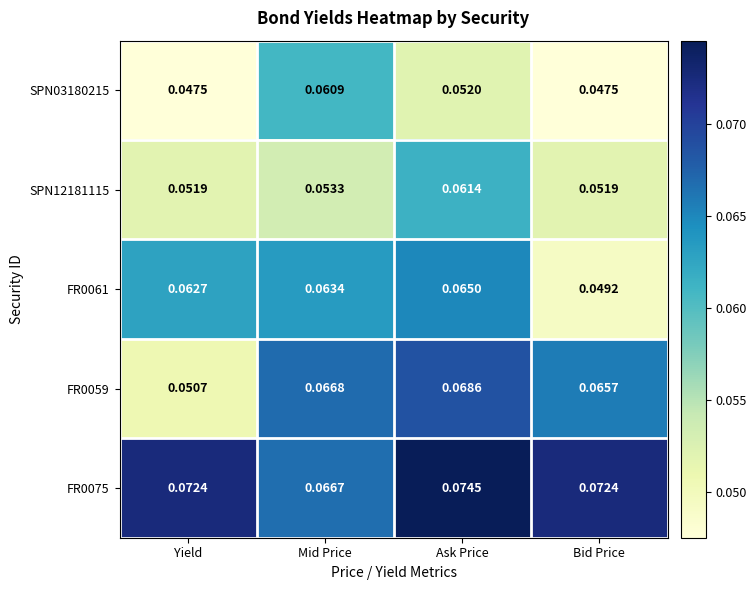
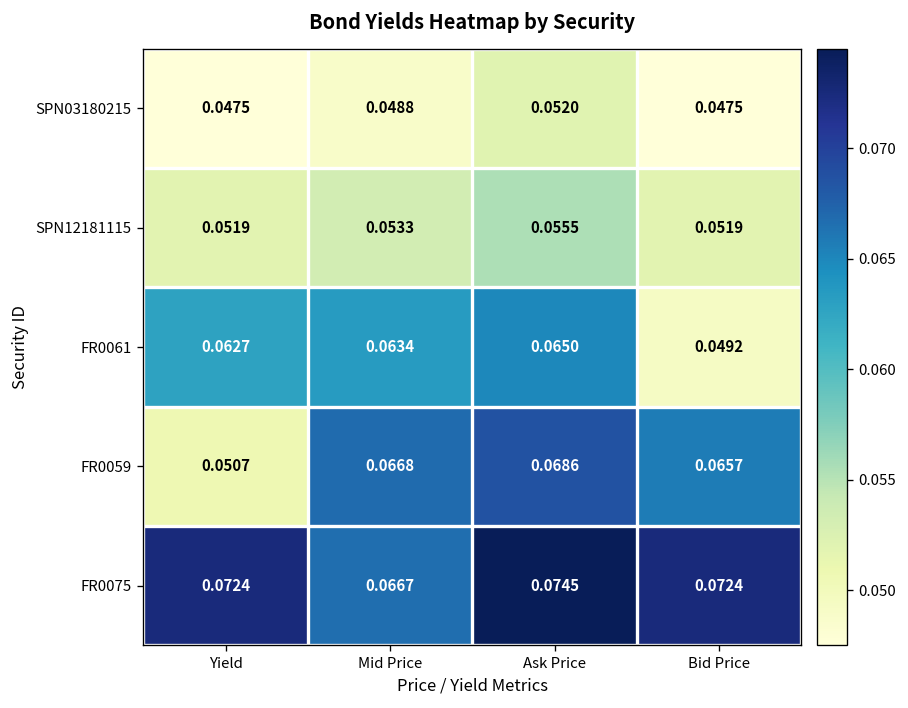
  {
    "SPN03180215": {
      "Yield": 0.0475,
-     "Mid Price": 0.0609,
+     "Mid Price": 0.0488,
      "Ask Price": 0.0520,
      "Bid Price": 0.0475
    },
    "SPN12181115": {
      "Yield": 0.0519,
      "Mid Price": 0.0533,
-     "Ask Price": 0.0614,
+     "Ask Price": 0.0555,
      "Bid Price": 0.0519
    },
    "FR0061": {
      "Yield": 0.0627,
      "Mid Price": 0.0634,
      "Ask Price": 0.0650,
      "Bid Price": 0.0492
    },
    "FR0059": {
      "Yield": 0.0507,
      "Mid Price": 0.0668,
      "Ask Price": 0.0686,
      "Bid Price": 0.0657
    },
    "FR0075": {
      "Yield": 0.0724,
      "Mid Price": 0.0667,
      "Ask Price": 0.0745,
      "Bid Price": 0.0724
    }
  }
